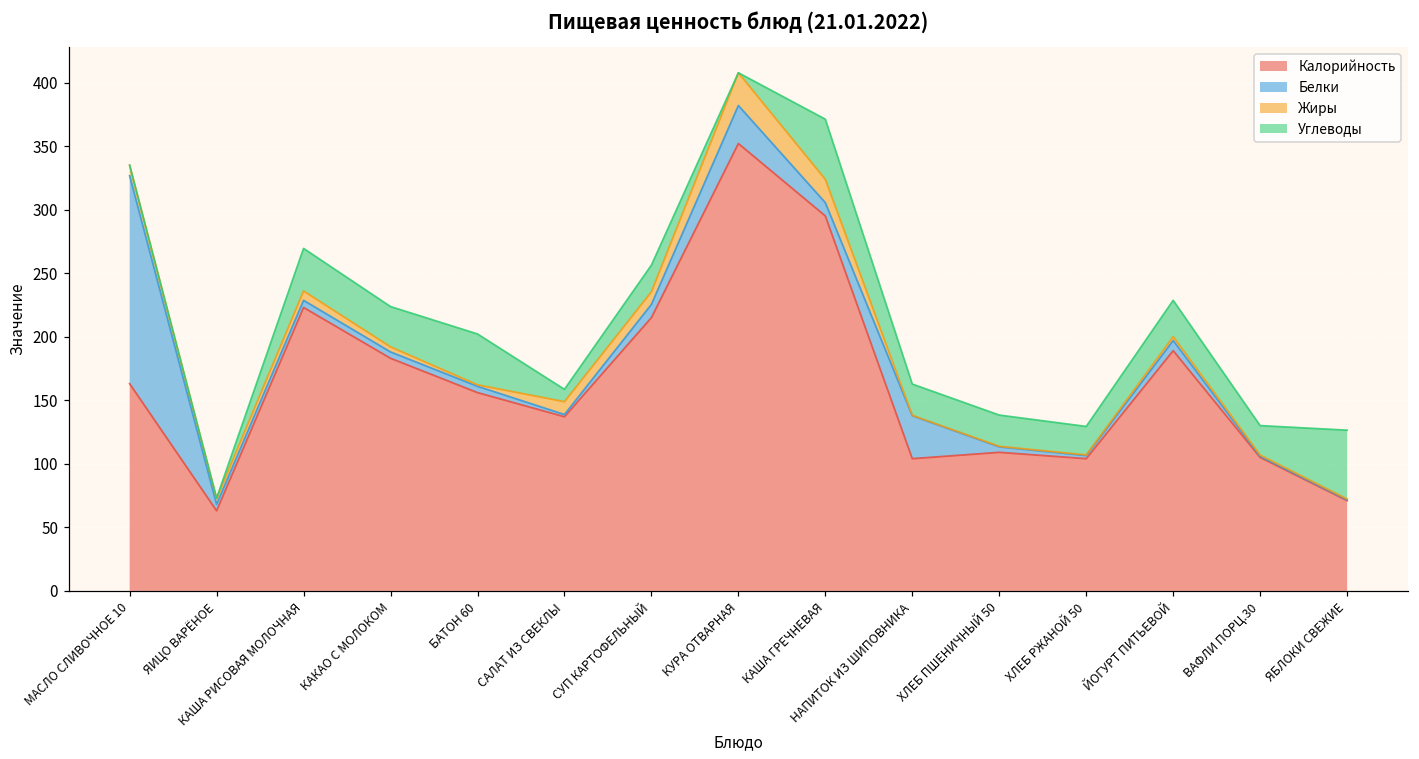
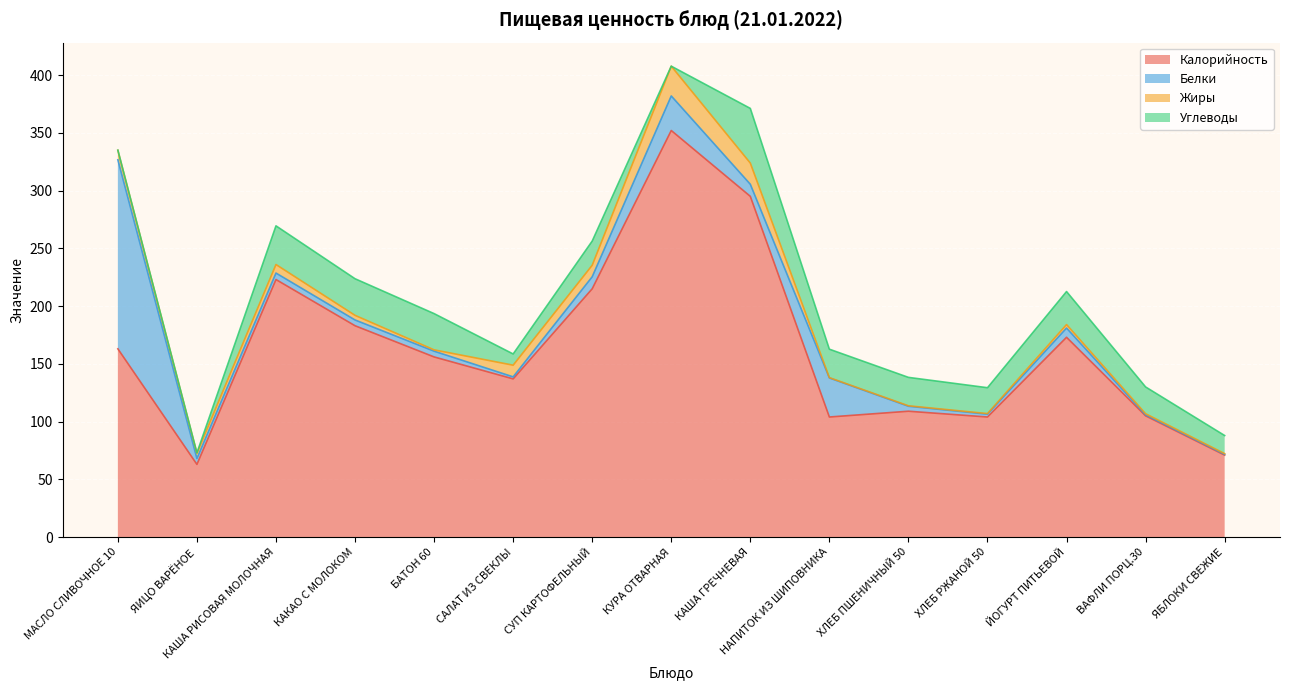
  {
    "Калорийность": {
      "МАСЛО СЛИВОЧНОЕ 10": 163,
      "ЯИЦО ВАРЁНОЕ": 63,
      "КАША РИСОВАЯ МОЛОЧНАЯ": 223,
      "КАКАО С МОЛОКОМ": 183,
      "БАТОН 60": 156,
      "СУП КАРТОФЕЛЬНЫЙ": 215,
      "КУРА ОТВАРНАЯ": 352,
      "КАША ГРЕЧНЕВАЯ": 295,
      "НАПИТОК ИЗ ШИПОВНИКА": 104,
      "ХЛЕБ ПШЕНИЧНЫЙ 50": 109,
      "ХЛЕБ РЖАНОЙ 50": 104,
-     "ЙОГУРТ ПИТЬЕВОЙ": 189
+     "ЙОГУРТ ПИТЬЕВОЙ": 173
    },
    "Белки": {
      "МАСЛО СЛИВОЧНОЕ 10": 164,
      "ЯИЦО ВАРЁНОЕ": 5,
      "КАША РИСОВАЯ МОЛОЧНАЯ": 6,
      "КАКАО С МОЛОКОМ": 5,
      "СУП КАРТОФЕЛЬНЫЙ": 10,
      "КУРА ОТВАРНАЯ": 30,
      "КАША ГРЕЧНЕВАЯ": 10,
      "ЙОГУРТ ПИТЬЕВОЙ": 8
    },
    "Жиры": {
      "КАША РИСОВАЯ МОЛОЧНАЯ": 7,
      "КАКАО С МОЛОКОМ": 4,
      "САЛАТ ИЗ СВЕКЛЫ": 10,
      "СУП КАРТОФЕЛЬНЫЙ": 10,
      "КАША ГРЕЧНЕВАЯ": 18,
      "ЙОГУРТ ПИТЬЕВОЙ": 3
    },
    "Углеводы": {
      "КАША РИСОВАЯ МОЛОЧНАЯ": 33,
      "КАКАО С МОЛОКОМ": 32,
-     "БАТОН 60": 40,
+     "БАТОН 60": 31,
      "САЛАТ ИЗ СВЕКЛЫ": 10,
      "СУП КАРТОФЕЛЬНЫЙ": 21,
      "КАША ГРЕЧНЕВАЯ": 47,
      "НАПИТОК ИЗ ШИПОВНИКА": 25,
      "ХЛЕБ ПШЕНИЧНЫЙ 50": 25,
      "ХЛЕБ РЖАНОЙ 50": 22,
      "ЙОГУРТ ПИТЬЕВОЙ": 29,
      "ВАФЛИ ПОРЦ.30": 23,
-     "ЯБЛОКИ СВЕЖИЕ": 54
+     "ЯБЛОКИ СВЕЖИЕ": 16
    }
  }
